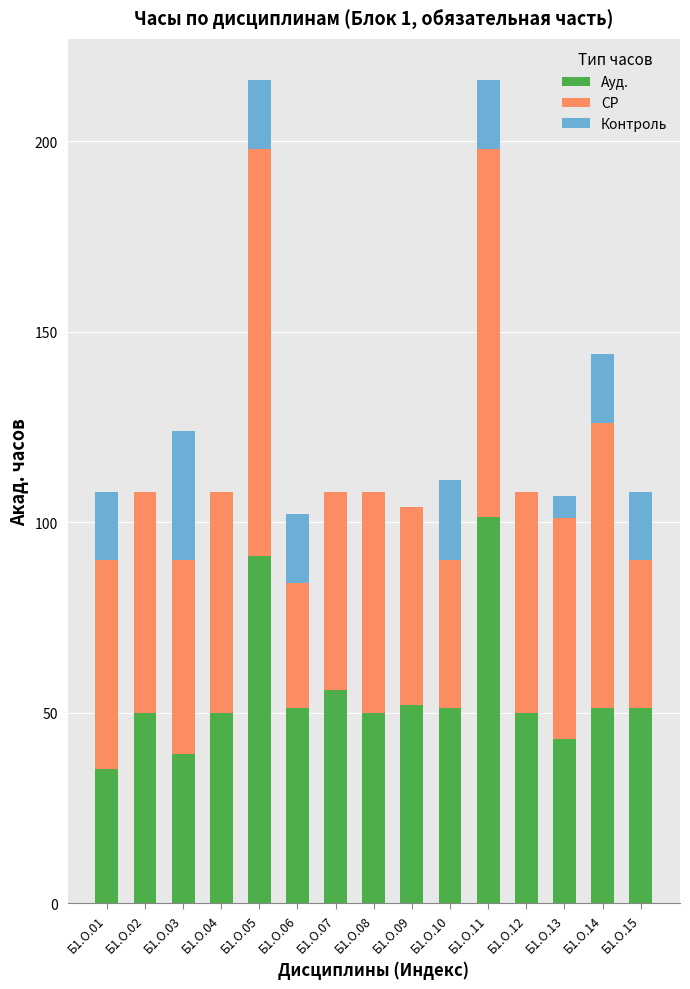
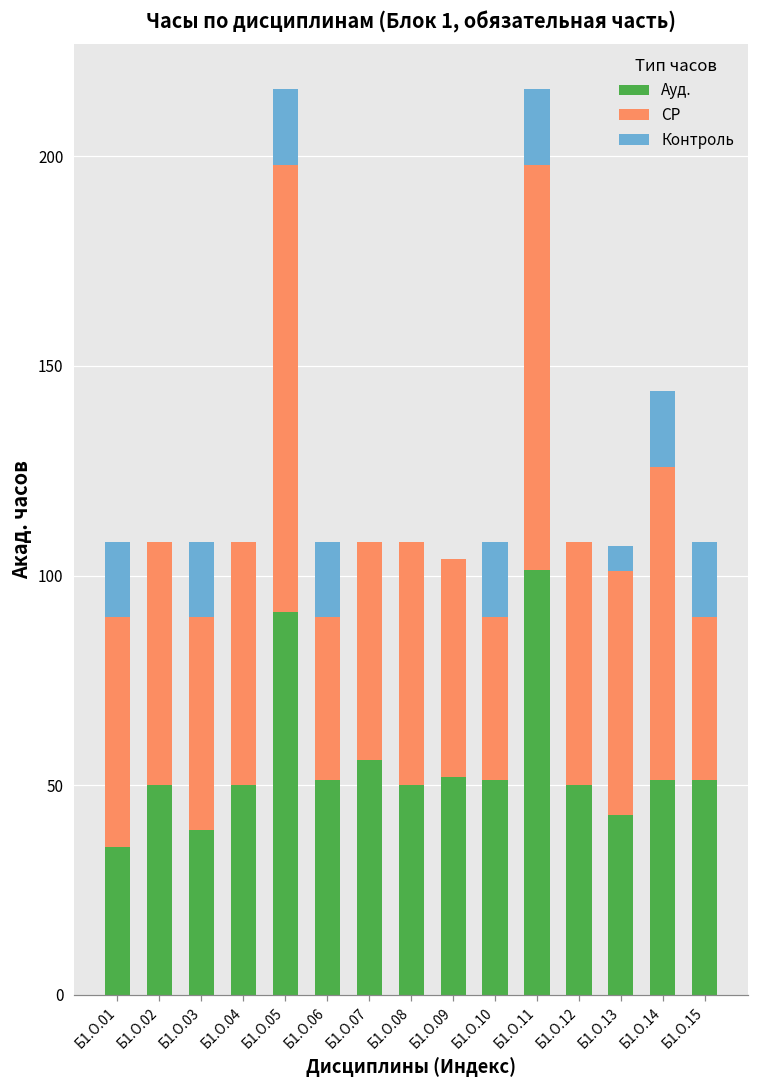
  {
    "Ауд.": {
      "Б1.О.01": 35,
      "Б1.О.02": 50,
      "Б1.О.03": 39,
      "Б1.О.04": 50,
      "Б1.О.05": 91,
      "Б1.О.06": 51,
      "Б1.О.07": 56,
      "Б1.О.08": 50,
      "Б1.О.09": 52,
      "Б1.О.10": 51,
      "Б1.О.11": 101,
      "Б1.О.12": 50,
      "Б1.О.13": 43,
      "Б1.О.14": 51,
      "Б1.О.15": 51
    },
    "СР": {
      "Б1.О.01": 55,
      "Б1.О.02": 58,
      "Б1.О.03": 51,
      "Б1.О.04": 58,
      "Б1.О.05": 107,
-     "Б1.О.06": 33,
+     "Б1.О.06": 39,
      "Б1.О.07": 52,
      "Б1.О.08": 58,
      "Б1.О.09": 52,
      "Б1.О.10": 39,
      "Б1.О.11": 97,
      "Б1.О.12": 58,
      "Б1.О.13": 58,
      "Б1.О.14": 75,
      "Б1.О.15": 39
    },
    "Контроль": {
      "Б1.О.01": 18,
      "Б1.О.02": 0,
-     "Б1.О.03": 34,
+     "Б1.О.03": 18,
      "Б1.О.04": 0,
      "Б1.О.05": 18,
      "Б1.О.06": 18,
      "Б1.О.07": 0,
      "Б1.О.08": 0,
      "Б1.О.09": 0,
-     "Б1.О.10": 21,
+     "Б1.О.10": 18,
      "Б1.О.11": 18,
      "Б1.О.12": 0,
      "Б1.О.13": 6,
      "Б1.О.14": 18,
      "Б1.О.15": 18
    }
  }
